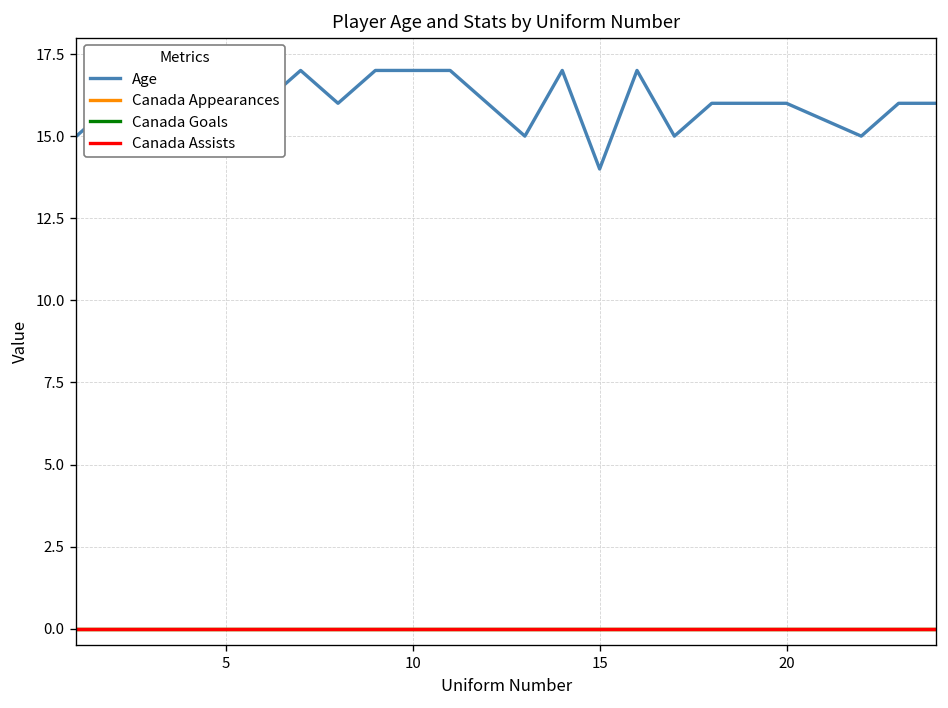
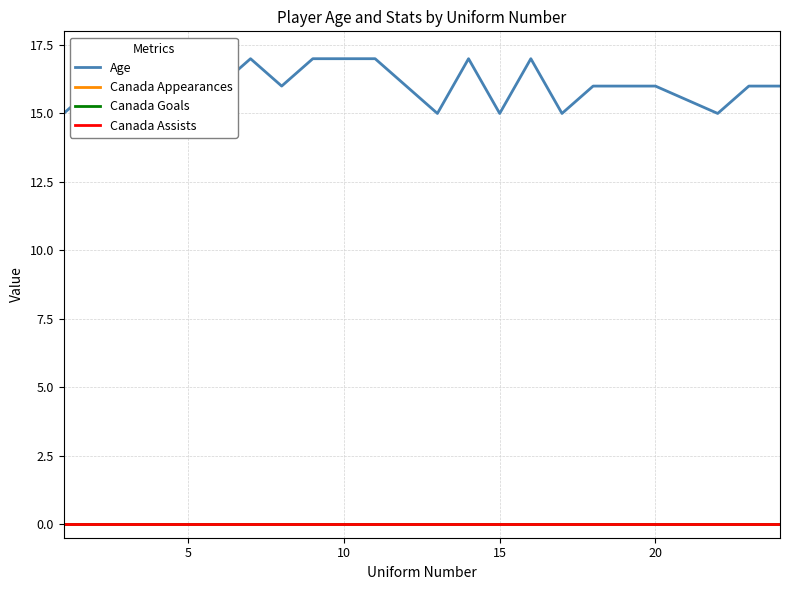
  {
    "Age": {
      "10": 17,
-     "15": 14,
+     "15": 15,
      "20": 16
    },
    "Canada Assists": {
      "5": 0,
      "10": 0,
      "15": 0,
      "20": 0
    }
  }
